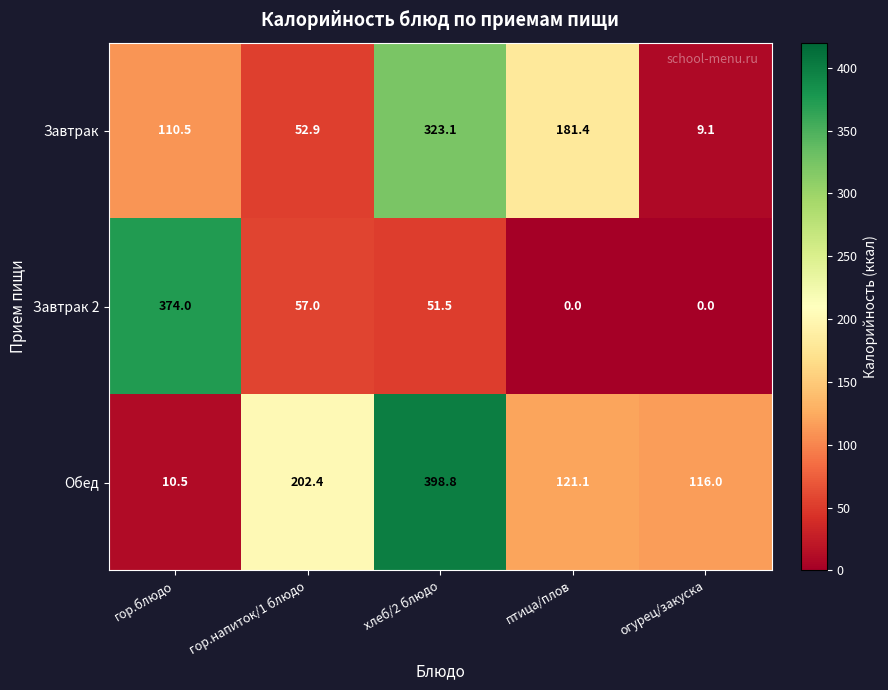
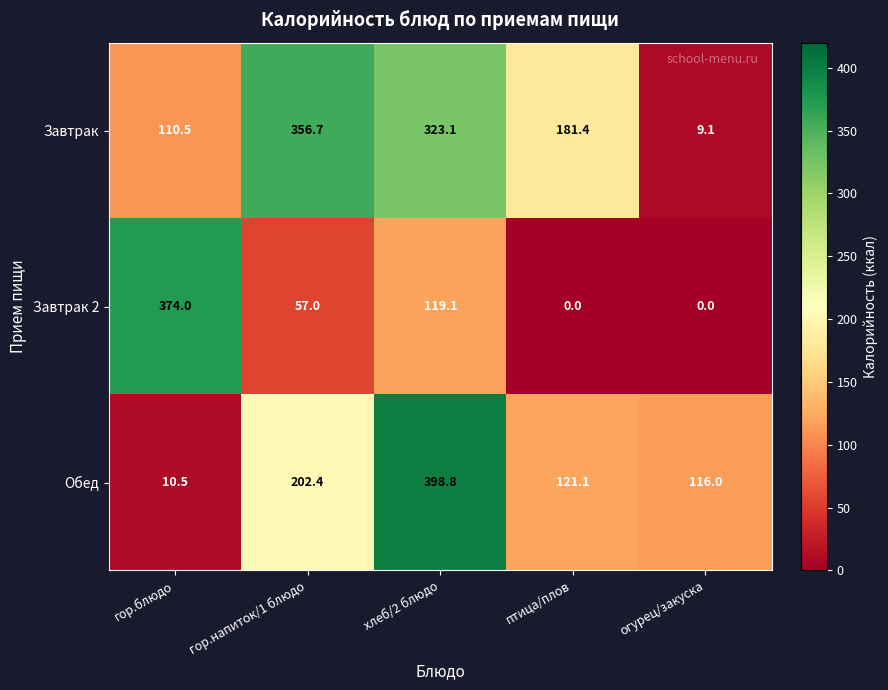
  {
    "Завтрак": {
      "гор.блюдо": 110.5,
-     "гор.напиток/1 блюдо": 52.9,
+     "гор.напиток/1 блюдо": 356.7,
      "хлеб/2 блюдо": 323.1,
      "птица/плов": 181.4
    },
    "Завтрак 2": {
      "гор.блюдо": 374.0,
      "гор.напиток/1 блюдо": 57.0,
-     "хлеб/2 блюдо": 51.5,
+     "хлеб/2 блюдо": 119.1,
      "птица/плов": 0.0,
      "огурец/закуска": 0.0
    },
    "Обед": {
      "гор.блюдо": 10.5,
      "гор.напиток/1 блюдо": 202.4,
      "хлеб/2 блюдо": 398.8,
      "птица/плов": 121.1,
      "огурец/закуска": 116.0
    }
  }
